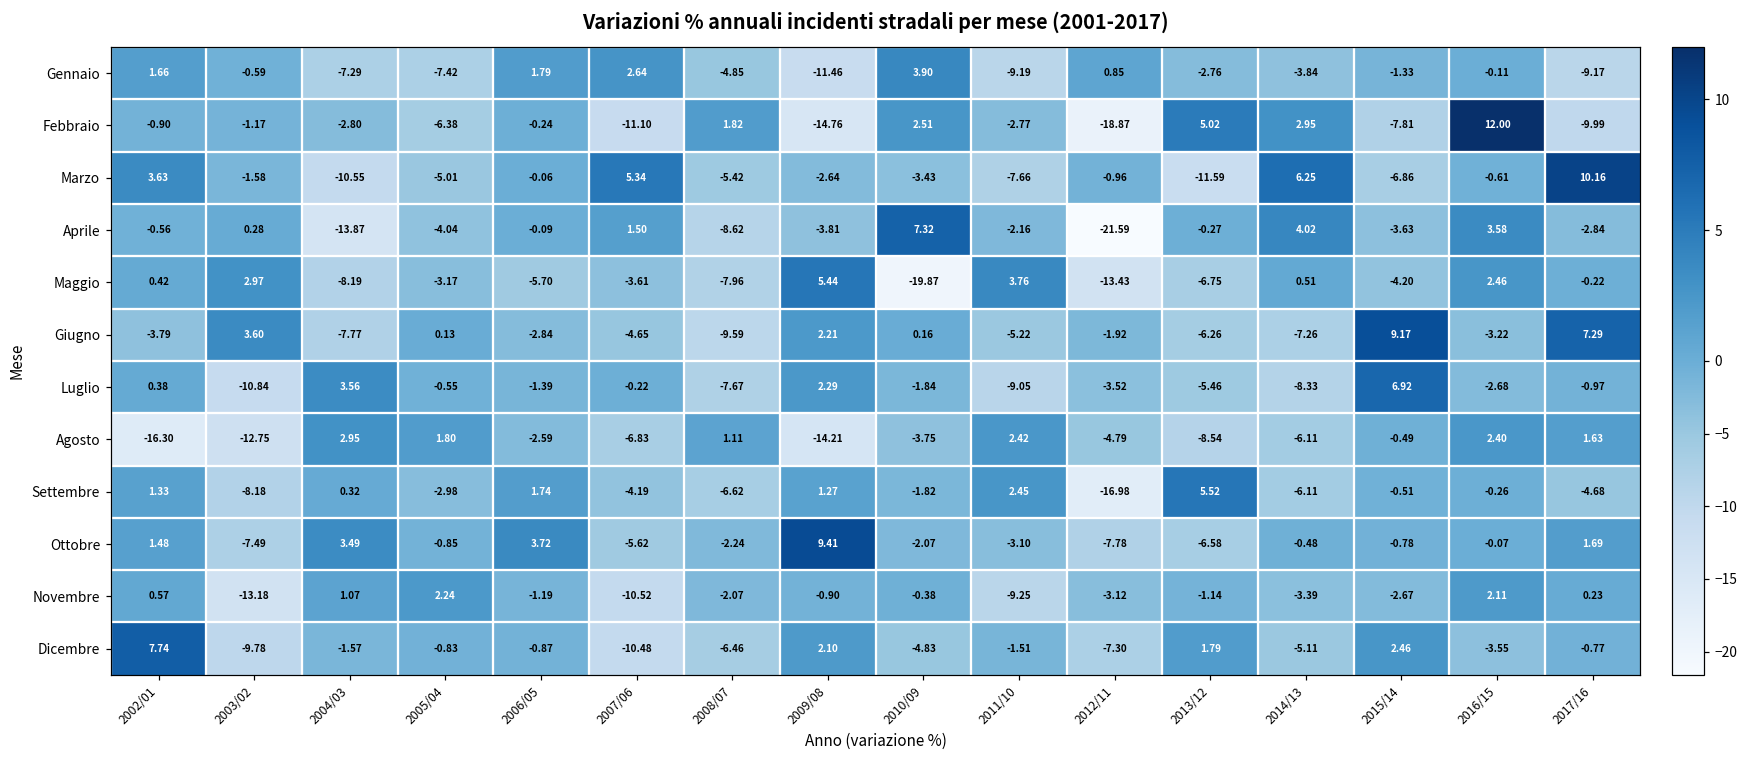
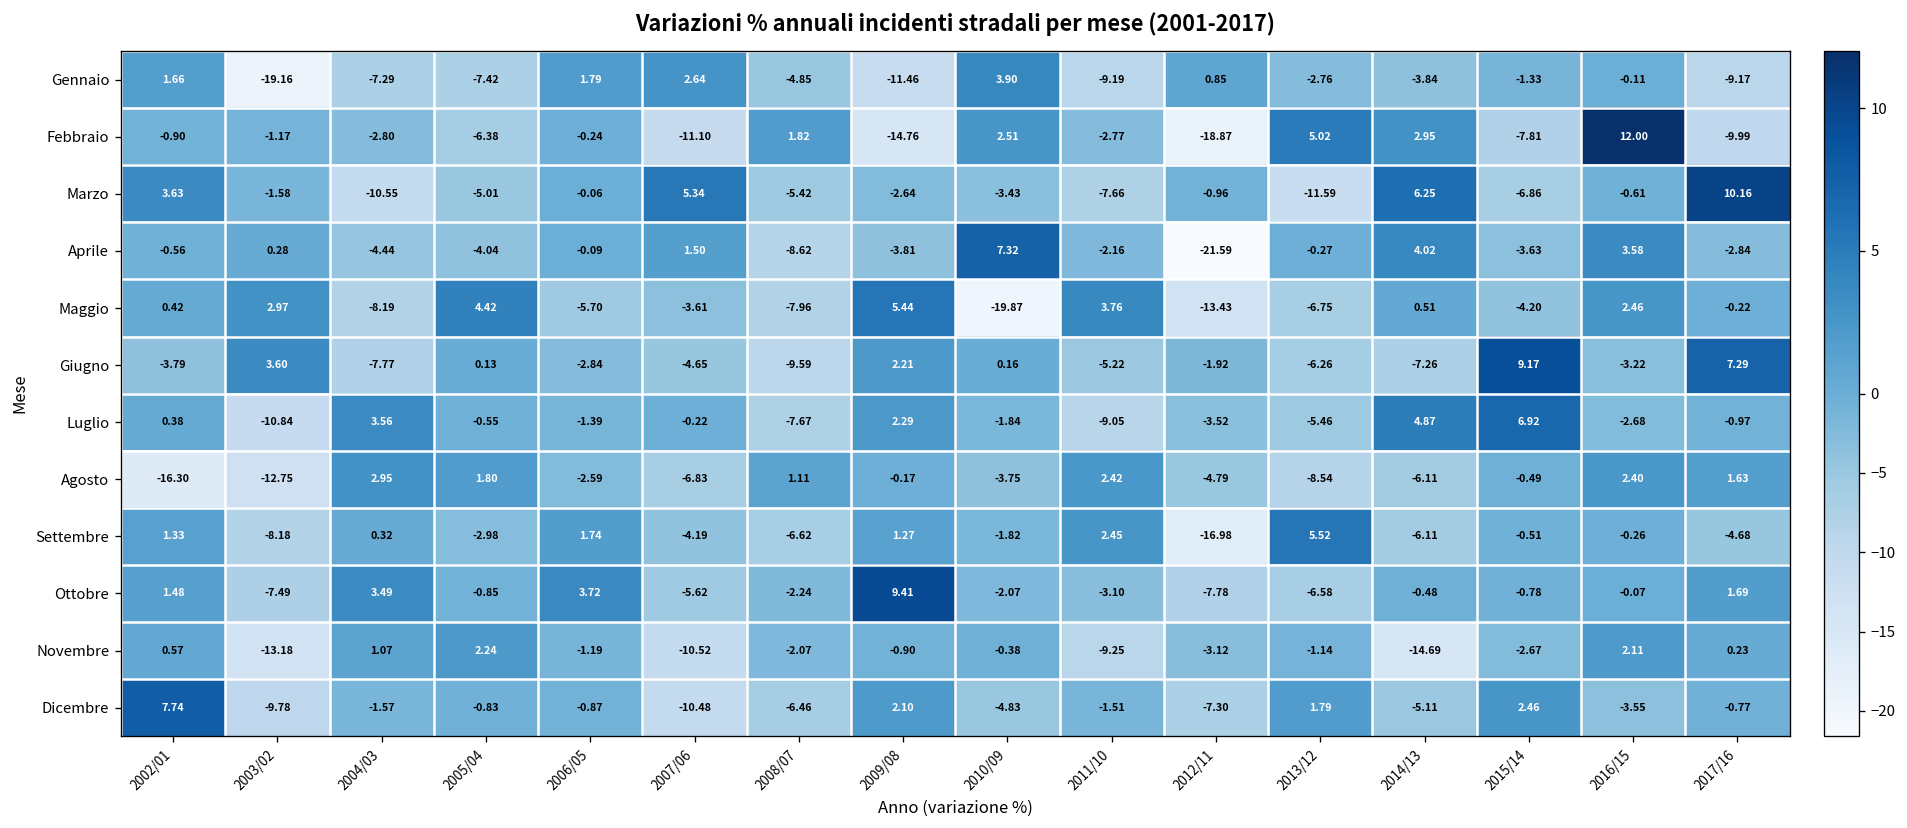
  {
    "Gennaio": {
      "2002/01": 1.66,
-     "2003/02": -0.59,
+     "2003/02": -19.16,
      "2004/03": -7.29,
      "2005/04": -7.42,
      "2006/05": 1.79,
      "2007/06": 2.64,
      "2008/07": -4.85,
      "2009/08": -11.46,
      "2010/09": 3.90,
      "2011/10": -9.19,
      "2012/11": 0.85,
      "2013/12": -2.76,
      "2014/13": -3.84,
      "2015/14": -1.33,
      "2016/15": -0.11,
      "2017/16": -9.17
    },
    "Febbraio": {
      "2002/01": -0.90,
      "2003/02": -1.17,
      "2004/03": -2.80,
      "2005/04": -6.38,
      "2006/05": -0.24,
      "2007/06": -11.10,
      "2008/07": 1.82,
      "2009/08": -14.76,
      "2010/09": 2.51,
      "2011/10": -2.77,
      "2012/11": -18.87,
      "2013/12": 5.02,
      "2014/13": 2.95,
      "2015/14": -7.81,
      "2016/15": 12.00,
      "2017/16": -9.99
    },
    "Marzo": {
      "2002/01": 3.63,
      "2003/02": -1.58,
      "2004/03": -10.55,
      "2005/04": -5.01,
      "2006/05": -0.06,
      "2007/06": 5.34,
      "2008/07": -5.42,
      "2009/08": -2.64,
      "2010/09": -3.43,
      "2011/10": -7.66,
      "2012/11": -0.96,
      "2013/12": -11.59,
      "2014/13": 6.25,
      "2015/14": -6.86,
      "2016/15": -0.61,
      "2017/16": 10.16
    },
    "Aprile": {
      "2002/01": -0.56,
      "2003/02": 0.28,
-     "2004/03": -13.87,
+     "2004/03": -4.44,
      "2005/04": -4.04,
      "2006/05": -0.09,
      "2007/06": 1.50,
      "2008/07": -8.62,
      "2009/08": -3.81,
      "2010/09": 7.32,
      "2011/10": -2.16,
      "2012/11": -21.59,
      "2013/12": -0.27,
      "2014/13": 4.02,
      "2015/14": -3.63,
      "2016/15": 3.58,
      "2017/16": -2.84
    },
    "Maggio": {
      "2002/01": 0.42,
      "2003/02": 2.97,
      "2004/03": -8.19,
-     "2005/04": -3.17,
+     "2005/04": 4.42,
      "2006/05": -5.70,
      "2007/06": -3.61,
      "2008/07": -7.96,
      "2009/08": 5.44,
      "2010/09": -19.87,
      "2011/10": 3.76,
      "2012/11": -13.43,
      "2013/12": -6.75,
      "2014/13": 0.51,
      "2015/14": -4.20,
      "2016/15": 2.46,
      "2017/16": -0.22
    },
    "Giugno": {
      "2002/01": -3.79,
      "2003/02": 3.60,
      "2004/03": -7.77,
      "2005/04": 0.13,
      "2006/05": -2.84,
      "2007/06": -4.65,
      "2008/07": -9.59,
      "2009/08": 2.21,
      "2010/09": 0.16,
      "2011/10": -5.22,
      "2012/11": -1.92,
      "2013/12": -6.26,
      "2014/13": -7.26,
      "2015/14": 9.17,
      "2016/15": -3.22,
      "2017/16": 7.29
    },
    "Luglio": {
      "2002/01": 0.38,
      "2003/02": -10.84,
      "2004/03": 3.56,
      "2005/04": -0.55,
      "2006/05": -1.39,
      "2007/06": -0.22,
      "2008/07": -7.67,
      "2009/08": 2.29,
      "2010/09": -1.84,
      "2011/10": -9.05,
      "2012/11": -3.52,
      "2013/12": -5.46,
-     "2014/13": -8.33,
+     "2014/13": 4.87,
      "2015/14": 6.92,
      "2016/15": -2.68,
      "2017/16": -0.97
    },
    "Agosto": {
      "2002/01": -16.30,
      "2003/02": -12.75,
      "2004/03": 2.95,
      "2005/04": 1.80,
      "2006/05": -2.59,
      "2007/06": -6.83,
      "2008/07": 1.11,
-     "2009/08": -14.21,
+     "2009/08": -0.17,
      "2010/09": -3.75,
      "2011/10": 2.42,
      "2012/11": -4.79,
      "2013/12": -8.54,
      "2014/13": -6.11,
      "2015/14": -0.49,
      "2016/15": 2.40,
      "2017/16": 1.63
    },
    "Settembre": {
      "2002/01": 1.33,
      "2003/02": -8.18,
      "2004/03": 0.32,
      "2005/04": -2.98,
      "2006/05": 1.74,
      "2007/06": -4.19,
      "2008/07": -6.62,
      "2009/08": 1.27,
      "2010/09": -1.82,
      "2011/10": 2.45,
      "2012/11": -16.98,
      "2013/12": 5.52,
      "2014/13": -6.11,
      "2015/14": -0.51,
      "2016/15": -0.26,
      "2017/16": -4.68
    },
    "Ottobre": {
      "2002/01": 1.48,
      "2003/02": -7.49,
      "2004/03": 3.49,
      "2005/04": -0.85,
      "2006/05": 3.72,
      "2007/06": -5.62,
      "2008/07": -2.24,
      "2009/08": 9.41,
      "2010/09": -2.07,
      "2011/10": -3.10,
      "2012/11": -7.78,
      "2013/12": -6.58,
      "2014/13": -0.48,
      "2015/14": -0.78,
      "2016/15": -0.07,
      "2017/16": 1.69
    },
    "Novembre": {
      "2002/01": 0.57,
      "2003/02": -13.18,
      "2004/03": 1.07,
      "2005/04": 2.24,
      "2006/05": -1.19,
      "2007/06": -10.52,
      "2008/07": -2.07,
      "2009/08": -0.90,
      "2010/09": -0.38,
      "2011/10": -9.25,
      "2012/11": -3.12,
      "2013/12": -1.14,
-     "2014/13": -3.39,
+     "2014/13": -14.69,
      "2015/14": -2.67,
      "2016/15": 2.11,
      "2017/16": 0.23
    },
    "Dicembre": {
      "2002/01": 7.74,
      "2003/02": -9.78,
      "2004/03": -1.57,
      "2005/04": -0.83,
      "2006/05": -0.87,
      "2007/06": -10.48,
      "2008/07": -6.46,
      "2009/08": 2.10,
      "2010/09": -4.83,
      "2011/10": -1.51,
      "2012/11": -7.30,
      "2013/12": 1.79,
      "2014/13": -5.11,
      "2015/14": 2.46,
      "2016/15": -3.55,
      "2017/16": -0.77
    }
  }
